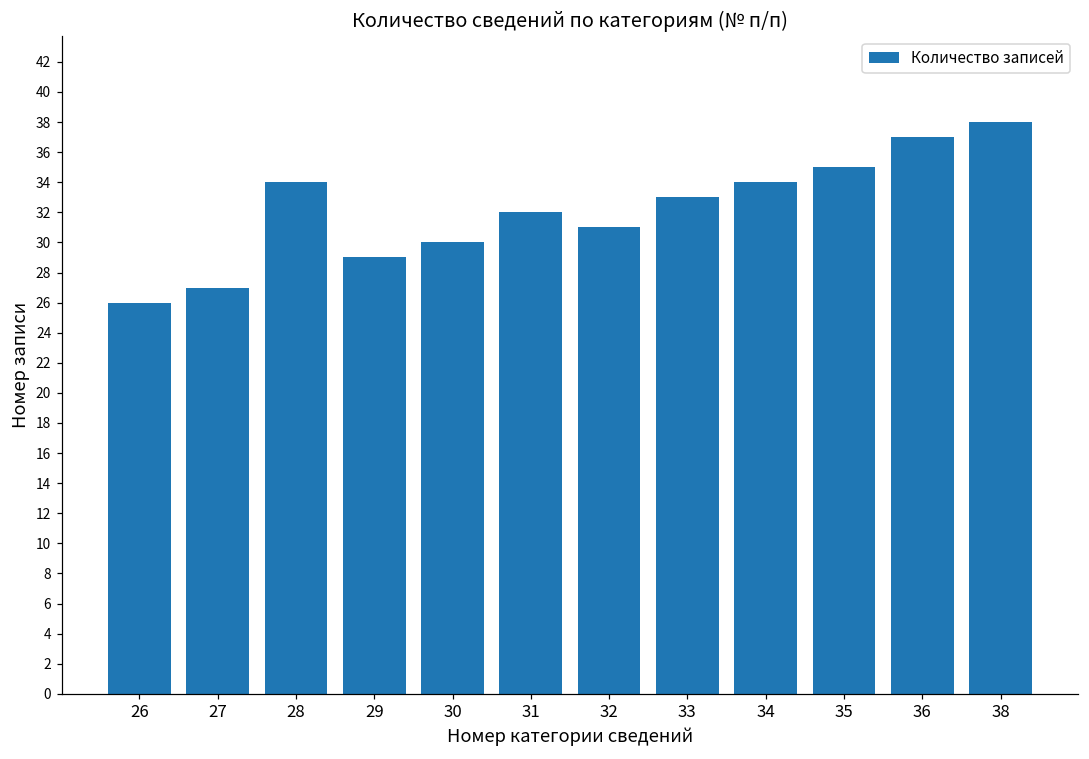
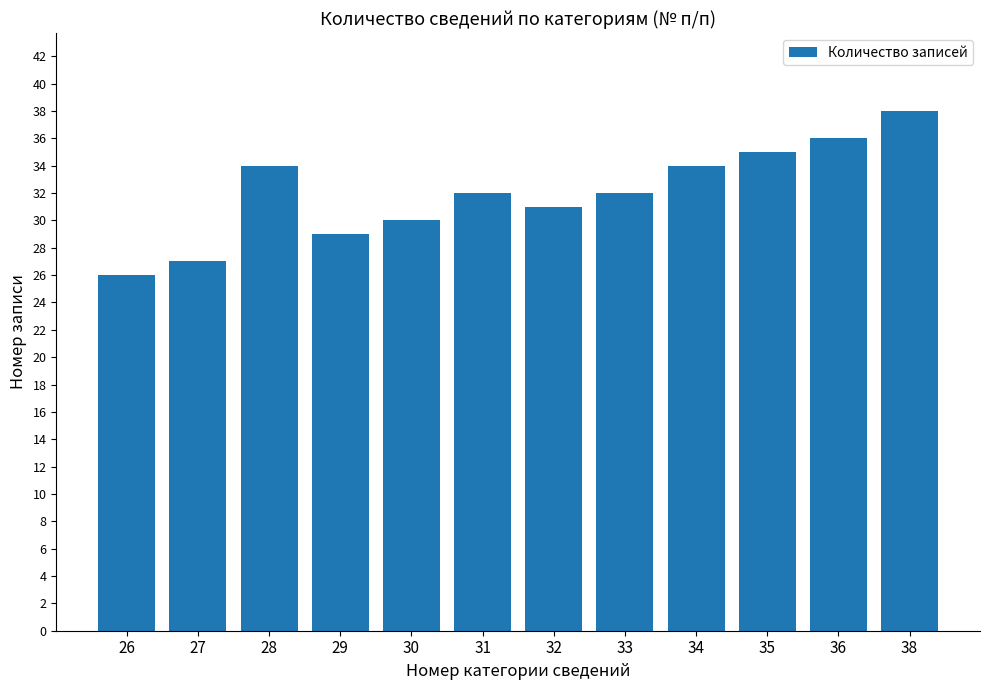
  {
    "26": 26,
    "27": 27,
    "28": 34,
    "29": 29,
    "30": 30,
    "31": 32,
    "32": 31,
-   "33": 33,
+   "33": 32,
    "34": 34,
    "35": 35,
-   "36": 37,
+   "36": 36,
    "38": 38
  }
